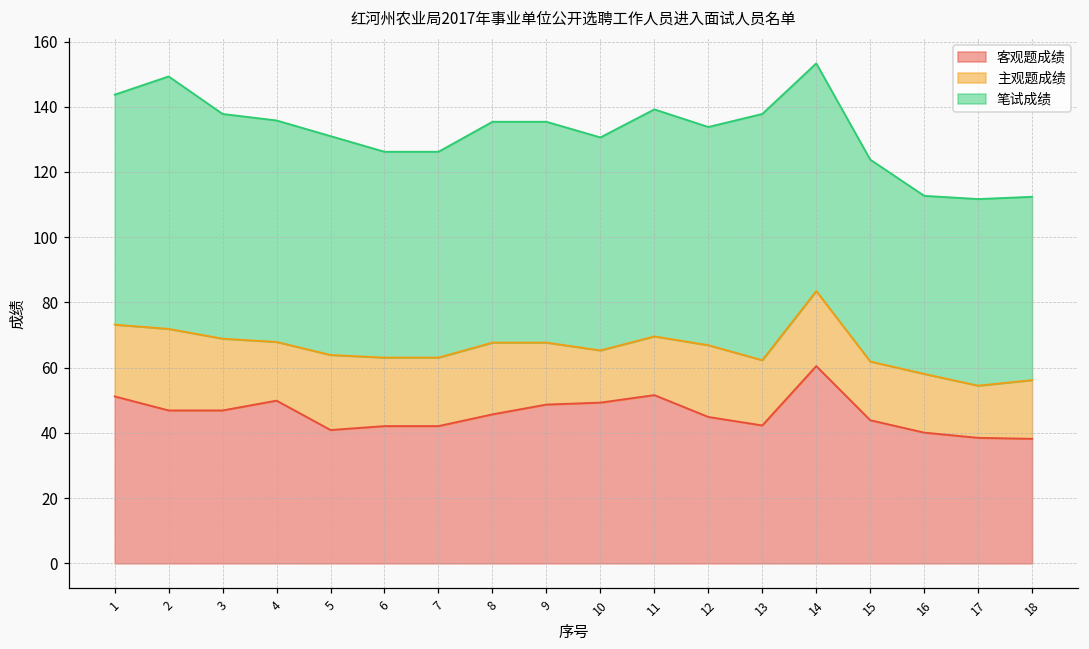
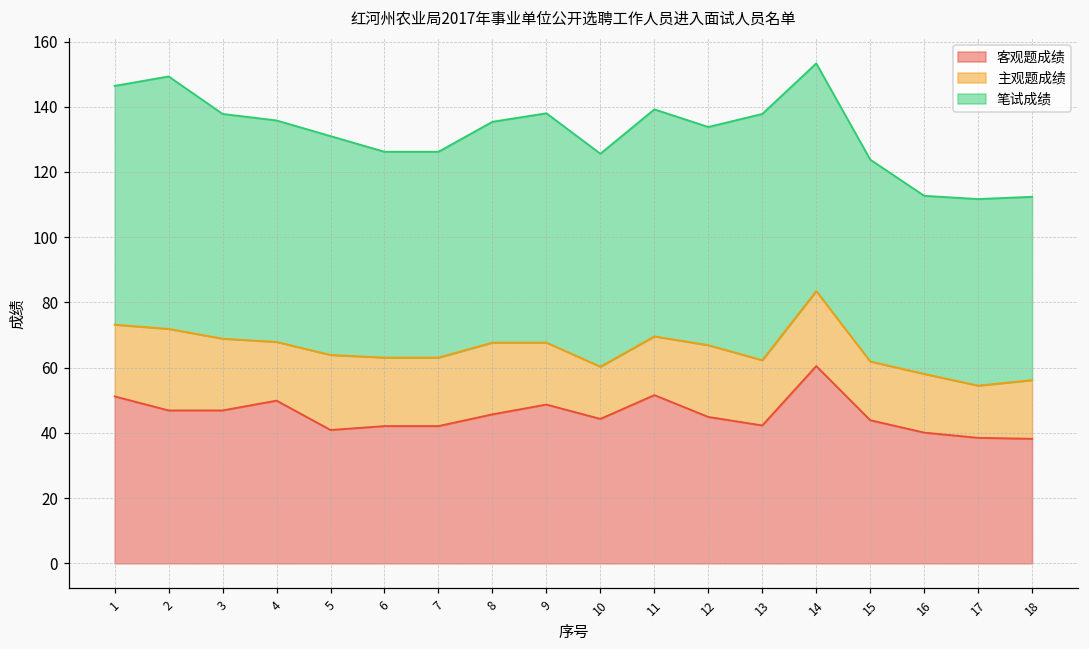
  {
    "客观题成绩": {
      "1": 51,
      "2": 47,
      "3": 47,
      "4": 50,
      "5": 41,
      "6": 42,
      "7": 42,
      "8": 46,
      "9": 49,
-     "10": 49,
+     "10": 44,
      "11": 52,
      "12": 45,
      "13": 42,
      "14": 61,
      "15": 44,
      "16": 40,
      "17": 39,
      "18": 38
    },
    "主观题成绩": {
      "1": 22,
      "2": 25,
      "3": 22,
      "4": 18,
      "5": 23,
      "6": 21,
      "7": 21,
      "8": 22,
      "9": 19,
      "10": 16,
      "11": 18,
      "12": 22,
      "13": 20,
      "14": 23,
      "15": 18,
      "16": 18,
      "17": 16,
      "18": 18
    },
    "笔试成绩": {
-     "1": 70,
+     "1": 73,
      "2": 77,
      "3": 69,
      "4": 68,
      "5": 67,
      "6": 63,
      "7": 63,
      "8": 68,
-     "9": 68,
+     "9": 70,
      "10": 65,
      "11": 70,
      "12": 67,
      "13": 76,
      "14": 70,
      "15": 62,
      "16": 55,
      "17": 57,
      "18": 56
    }
  }
